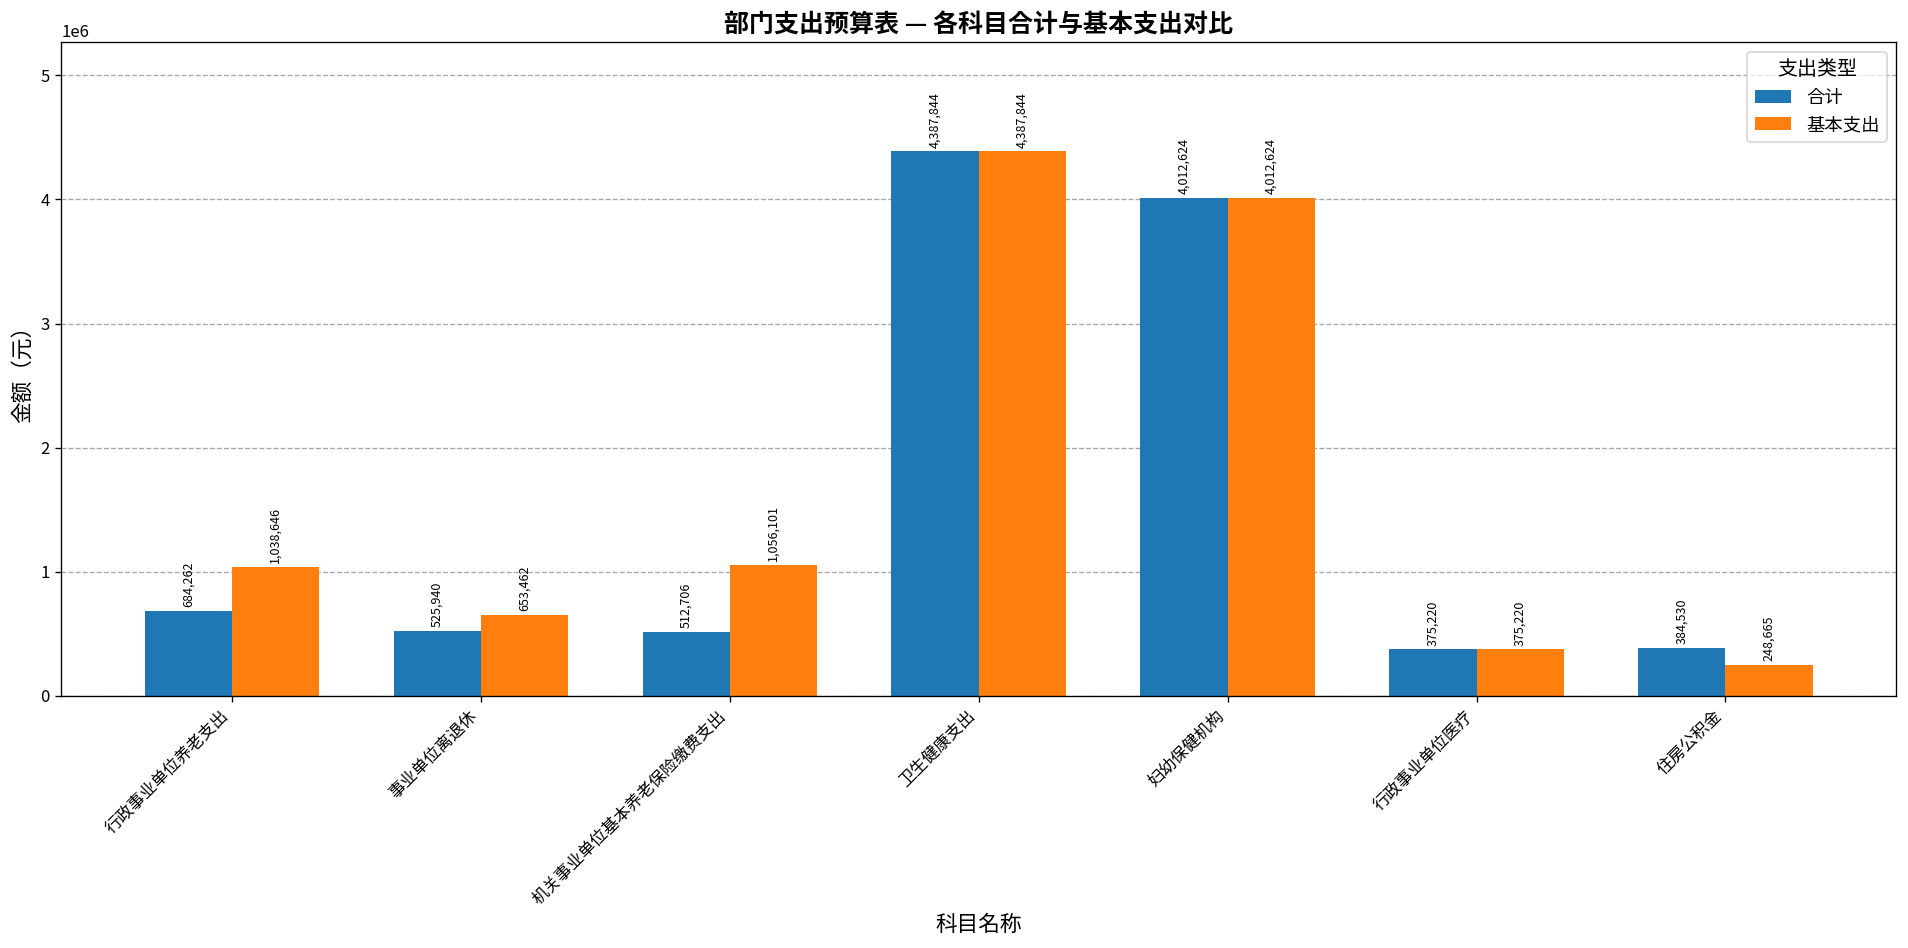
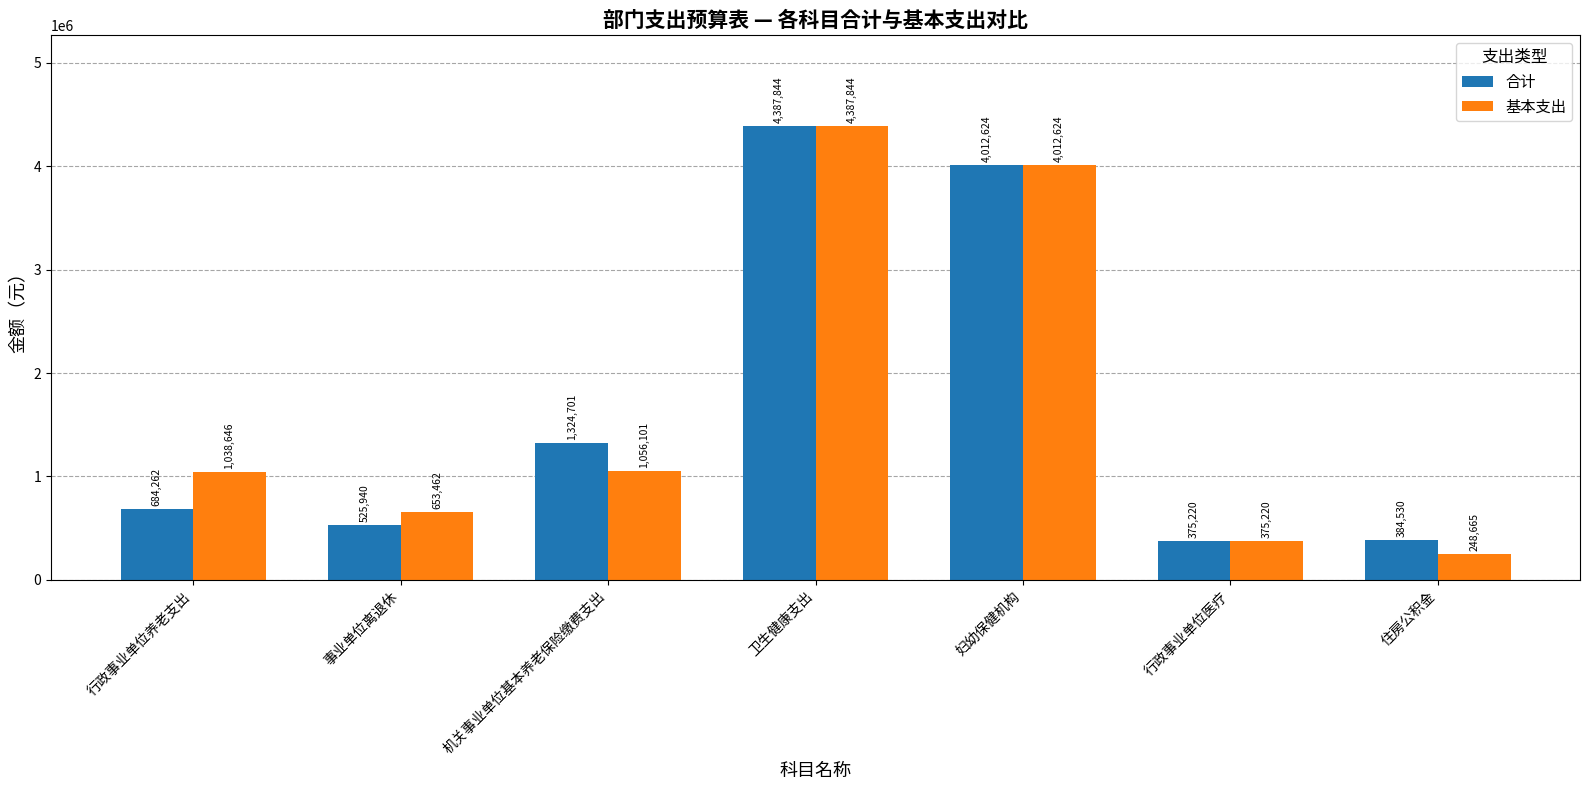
  {
    "合计": {
      "行政事业单位养老支出": "684,262",
      "事业单位离退休": "525,940",
-     "机关事业单位基本养老保险缴费支出": "512,706",
+     "机关事业单位基本养老保险缴费支出": "1,324,701",
      "卫生健康支出": "4,387,844",
      "妇幼保健机构": "4,012,624",
      "行政事业单位医疗": "375,220",
      "住房公积金": "384,530"
    },
    "基本支出": {
      "行政事业单位养老支出": "1,038,646",
      "事业单位离退休": "653,462",
      "机关事业单位基本养老保险缴费支出": "1,056,101",
      "卫生健康支出": "4,387,844",
      "妇幼保健机构": "4,012,624",
      "行政事业单位医疗": "375,220",
      "住房公积金": "248,665"
    }
  }
